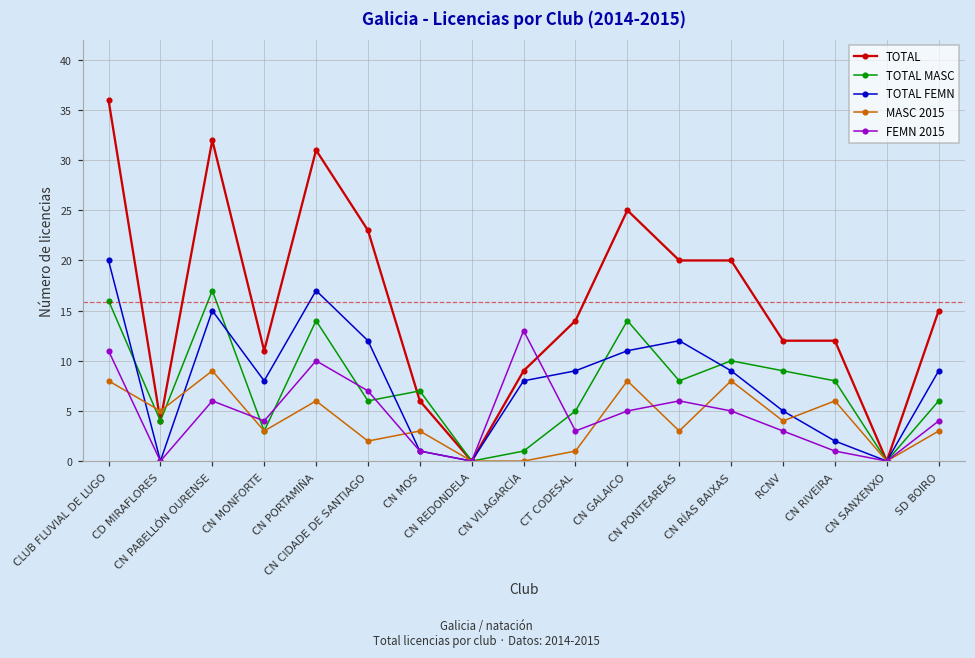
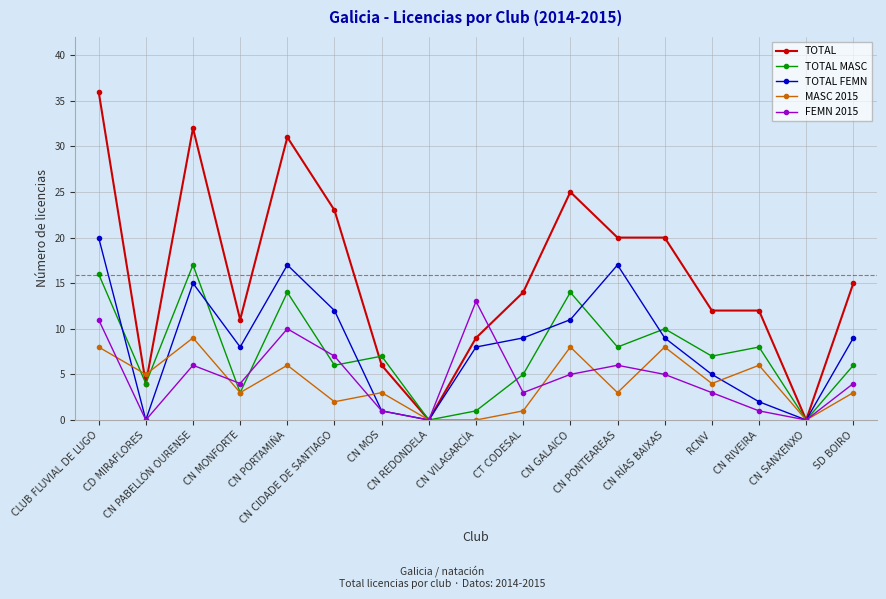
  {
    "TOTAL": {
      "CLUB FLUVIAL DE LUGO": 36,
      "CN PABELLÓN OURENSE": 32,
      "CN MONFORTE": 11,
      "CN PORTAMIÑA": 31,
      "CN CIDADE DE SANTIAGO": 23,
      "CN MOS": 6,
      "CN VILAGARCÍA": 9,
      "CT CODESAL": 14,
      "CN GALAICO": 25,
      "CN PONTEAREAS": 20,
      "CN RÍAS BAIXAS": 20,
      "RCNV": 12,
      "CN RIVEIRA": 12,
      "SD BOIRO": 15
    },
    "TOTAL MASC": {
      "CLUB FLUVIAL DE LUGO": 16,
      "CN PABELLÓN OURENSE": 17,
      "CN PORTAMIÑA": 14,
      "CN CIDADE DE SANTIAGO": 6,
      "CN MOS": 7,
      "CN VILAGARCÍA": 1,
      "CT CODESAL": 5,
      "CN GALAICO": 14,
      "CN PONTEAREAS": 8,
      "CN RÍAS BAIXAS": 10,
-     "RCNV": 9,
+     "RCNV": 7,
      "CN RIVEIRA": 8,
      "SD BOIRO": 6
    },
    "TOTAL FEMN": {
      "CLUB FLUVIAL DE LUGO": 20,
      "CN PABELLÓN OURENSE": 15,
      "CN MONFORTE": 8,
      "CN PORTAMIÑA": 17,
      "CN CIDADE DE SANTIAGO": 12,
      "CN VILAGARCÍA": 8,
      "CT CODESAL": 9,
      "CN GALAICO": 11,
-     "CN PONTEAREAS": 12,
+     "CN PONTEAREAS": 17,
      "CN RÍAS BAIXAS": 9,
      "RCNV": 5,
      "CN RIVEIRA": 2,
      "SD BOIRO": 9
    },
    "MASC 2015": {
      "CLUB FLUVIAL DE LUGO": 8,
      "CD MIRAFLORES": 5,
      "CN PABELLÓN OURENSE": 9,
      "CN PORTAMIÑA": 6,
      "CN CIDADE DE SANTIAGO": 2,
      "CN MOS": 3,
      "CN VILAGARCÍA": 0,
      "CT CODESAL": 1,
      "CN GALAICO": 8,
      "CN PONTEAREAS": 3,
      "CN RÍAS BAIXAS": 8,
      "RCNV": 4,
      "CN RIVEIRA": 6,
      "SD BOIRO": 3
    },
    "FEMN 2015": {
      "CLUB FLUVIAL DE LUGO": 11,
      "CN PABELLÓN OURENSE": 6,
      "CN MONFORTE": 4,
      "CN PORTAMIÑA": 10,
      "CN CIDADE DE SANTIAGO": 7,
      "CN VILAGARCÍA": 13,
      "CT CODESAL": 3,
      "CN GALAICO": 5,
      "CN PONTEAREAS": 6,
      "CN RÍAS BAIXAS": 5,
      "RCNV": 3,
      "CN RIVEIRA": 1,
      "SD BOIRO": 4
    }
  }
